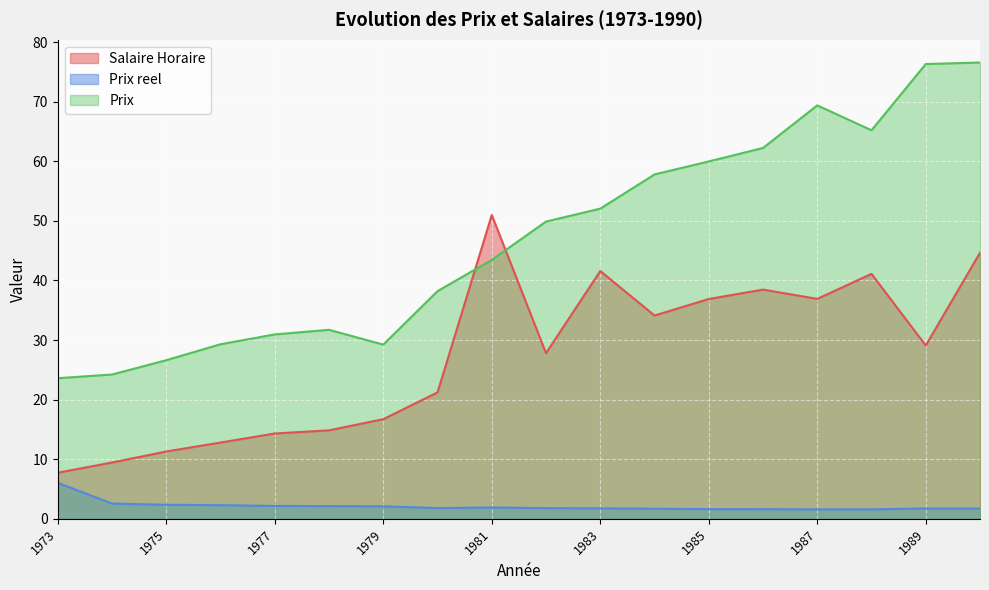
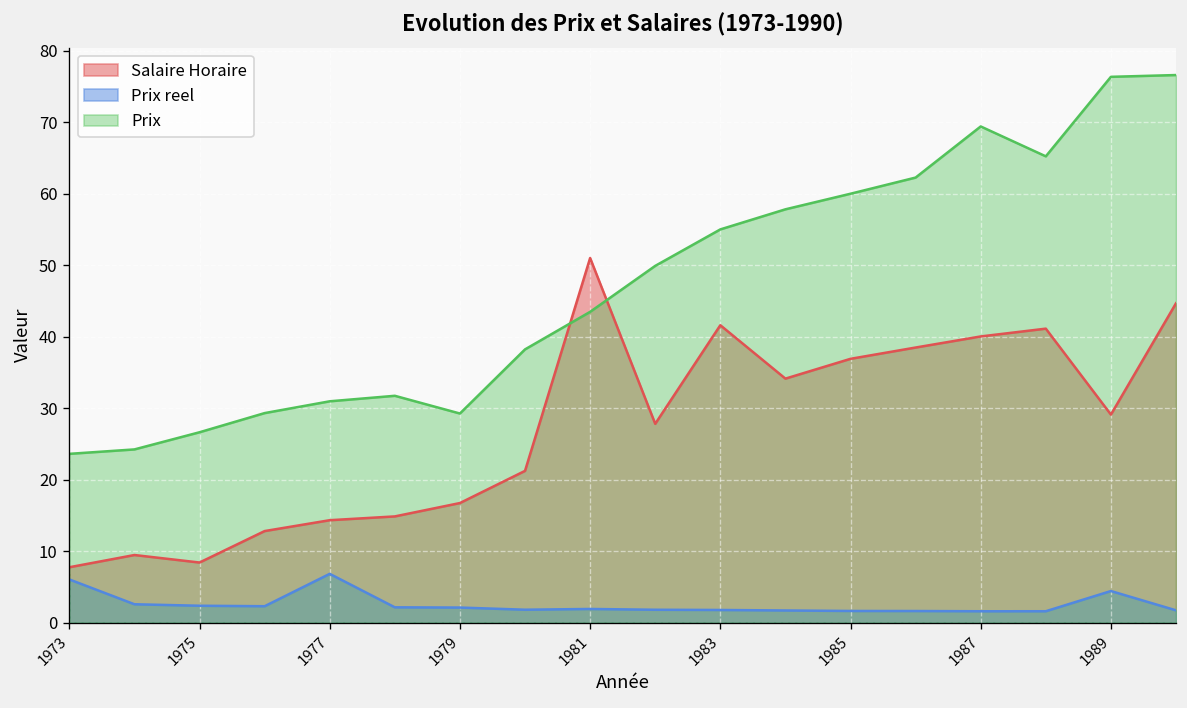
  {
    "Salaire Horaire": {
      "1973": 8,
-     "1975": 11,
+     "1975": 8,
      "1977": 14,
      "1979": 17,
      "1981": 51,
      "1983": 42,
      "1985": 37,
-     "1987": 37,
+     "1987": 40,
      "1989": 29
    },
    "Prix reel": {
      "1973": 6,
      "1975": 2,
-     "1977": 2,
+     "1977": 7,
      "1979": 2,
      "1981": 2,
      "1983": 2,
      "1985": 2,
      "1987": 2,
-     "1989": 2
+     "1989": 4
    },
    "Prix": {
      "1973": 24,
      "1975": 27,
      "1977": 31,
      "1979": 29,
      "1981": 43,
-     "1983": 52,
+     "1983": 55,
      "1985": 60,
      "1987": 69,
      "1989": 76
    }
  }
